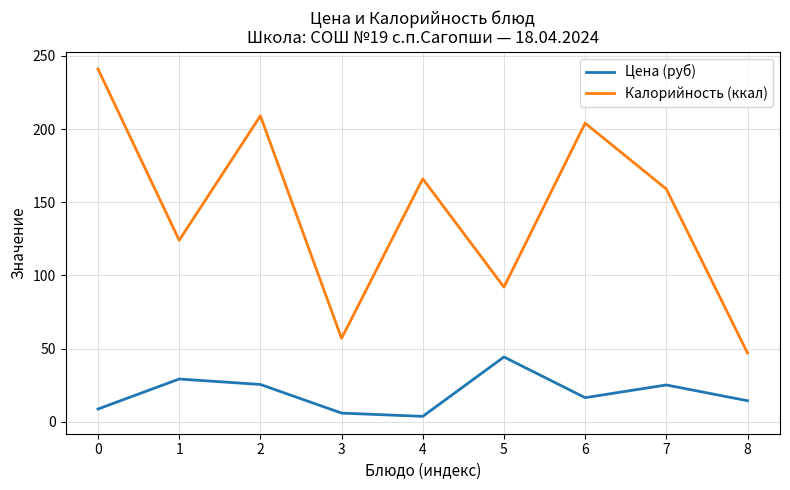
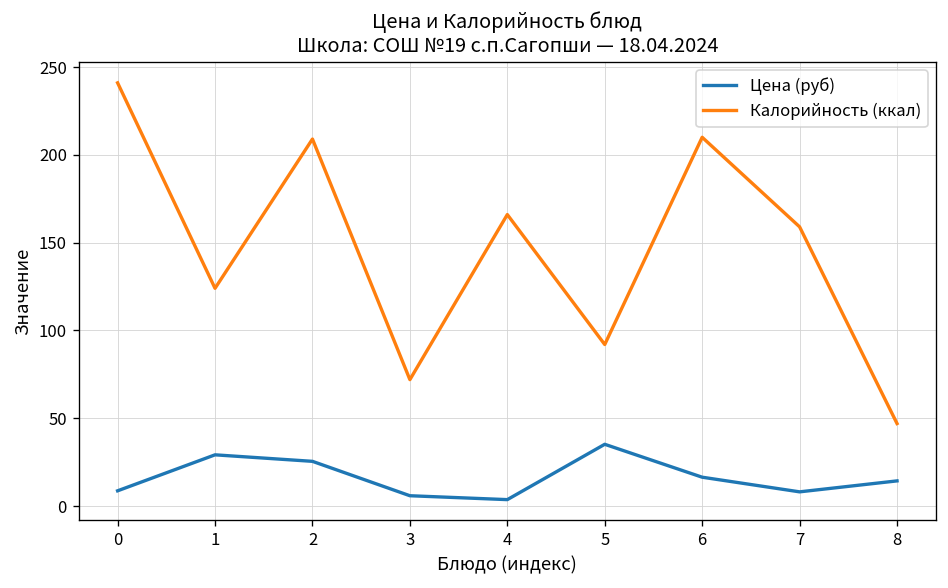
  {
    "Цена (руб)": {
      "0": 9,
      "1": 29,
      "2": 25,
      "3": 6,
      "4": 4,
-     "5": 44,
+     "5": 35,
      "6": 16,
-     "7": 25,
+     "7": 8,
      "8": 14
    },
    "Калорийность (ккал)": {
      "0": 241,
      "1": 124,
      "2": 209,
-     "3": 57,
+     "3": 72,
      "4": 166,
      "5": 92,
-     "6": 204,
+     "6": 210,
      "7": 159,
      "8": 47
    }
  }
